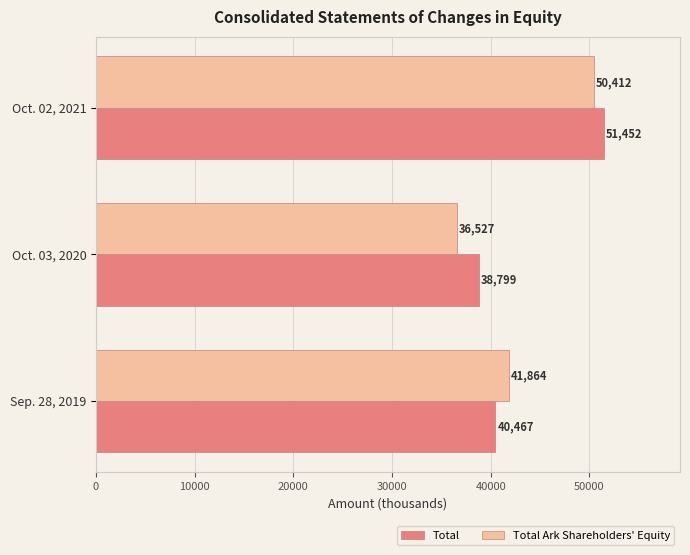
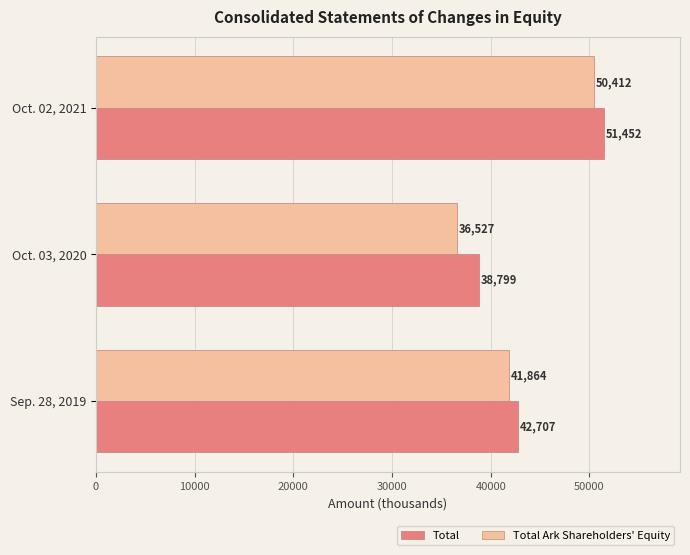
  {
    "Total": {
      "Oct. 02, 2021": "51,452",
      "Oct. 03, 2020": "38,799",
-     "Sep. 28, 2019": "40,467"
+     "Sep. 28, 2019": "42,707"
    }
  }
